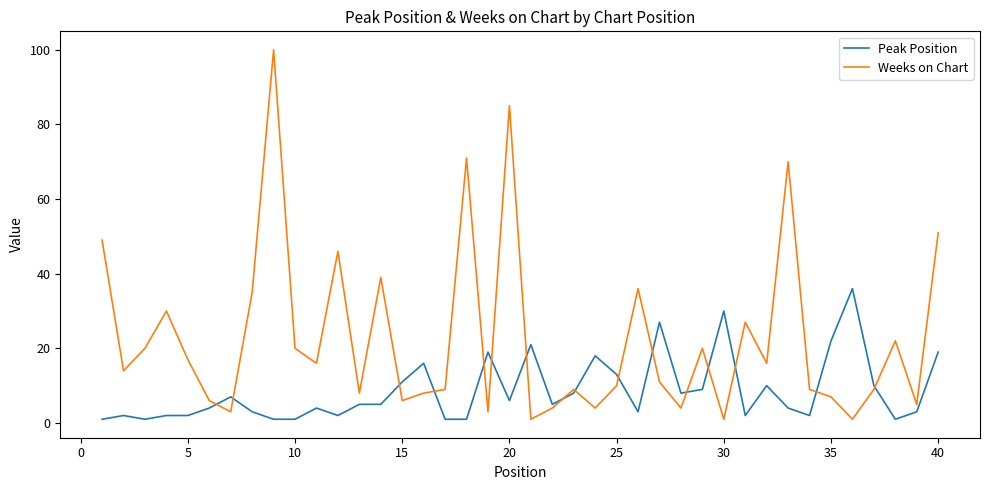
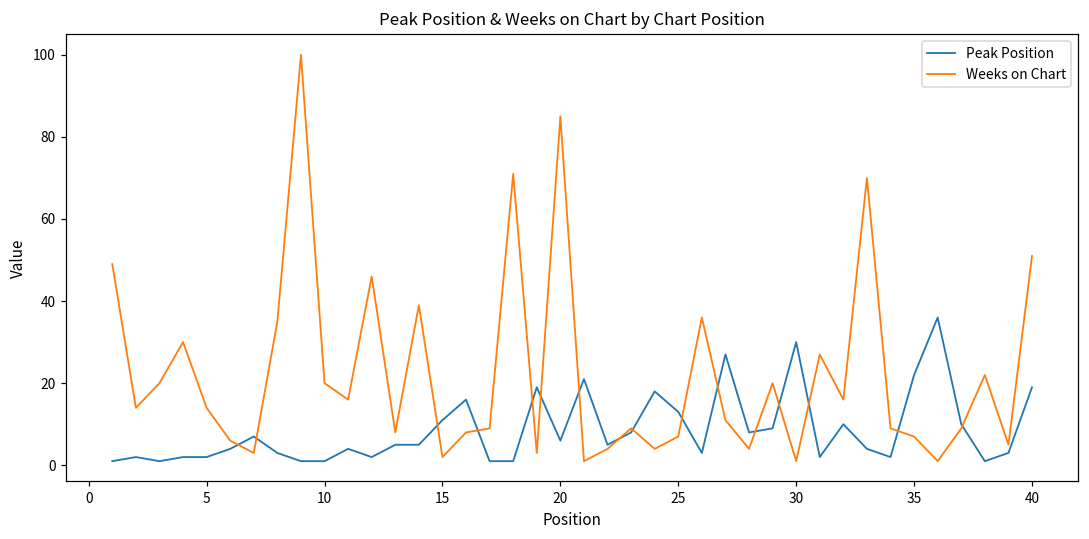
  {
    "Peak Position": {
      "5": 2,
      "10": 1,
      "15": 11,
      "20": 6,
      "25": 13,
      "30": 30,
      "35": 22,
      "40": 19
    },
    "Weeks on Chart": {
-     "5": 17,
+     "5": 14,
      "10": 20,
-     "15": 6,
+     "15": 2,
      "20": 85,
-     "25": 10,
+     "25": 7,
      "30": 1,
      "35": 7,
      "40": 51
    }
  }
